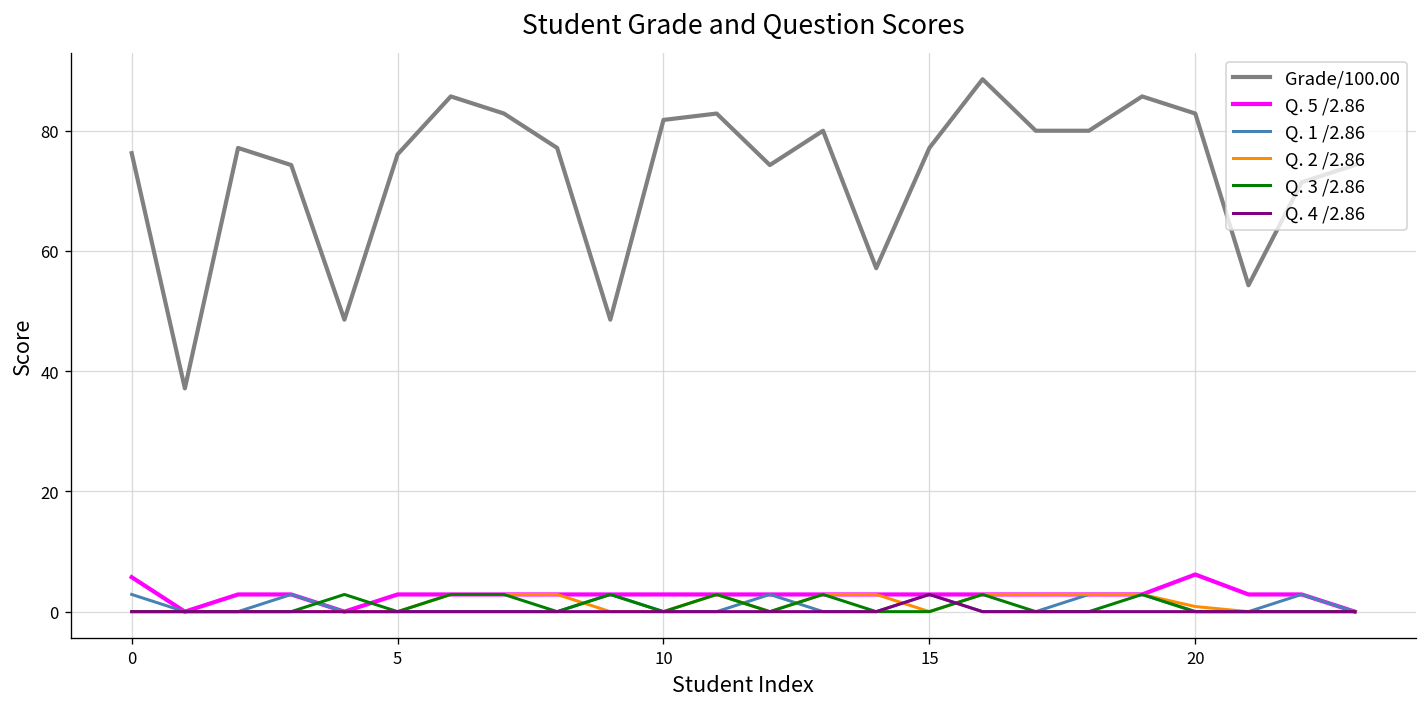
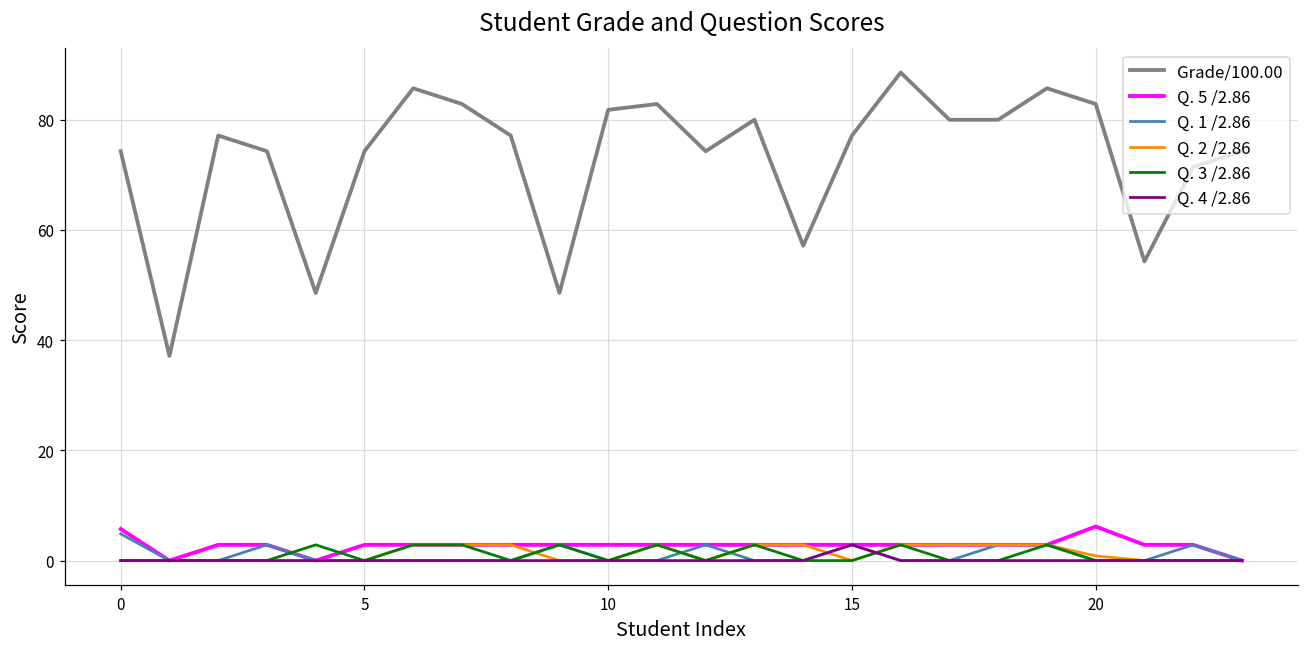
  {
    "Grade/100.00": {
-     "0": 76,
-     "5": 76,
+     "0": 74,
+     "5": 74,
      "10": 82,
      "15": 77,
      "20": 83
    },
    "Q. 5 /2.86": {
      "0": 6,
      "5": 3,
      "10": 3,
      "20": 6
    },
    "Q. 1 /2.86": {
-     "0": 3
+     "0": 5
    },
    "Q. 2 /2.86": {
      "20": 1
    }
  }
